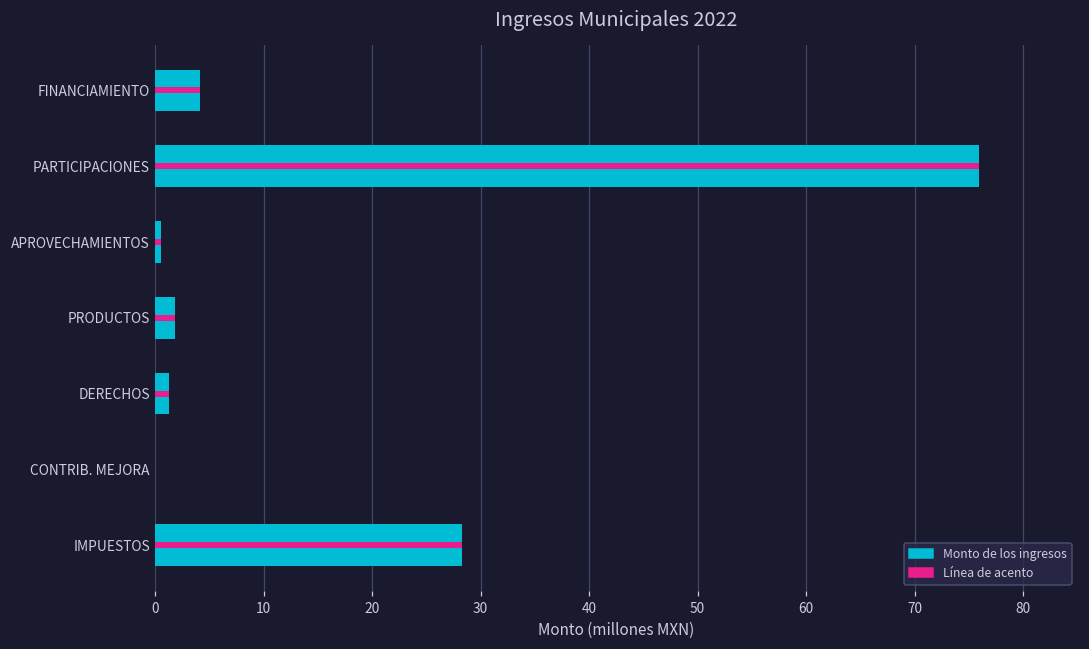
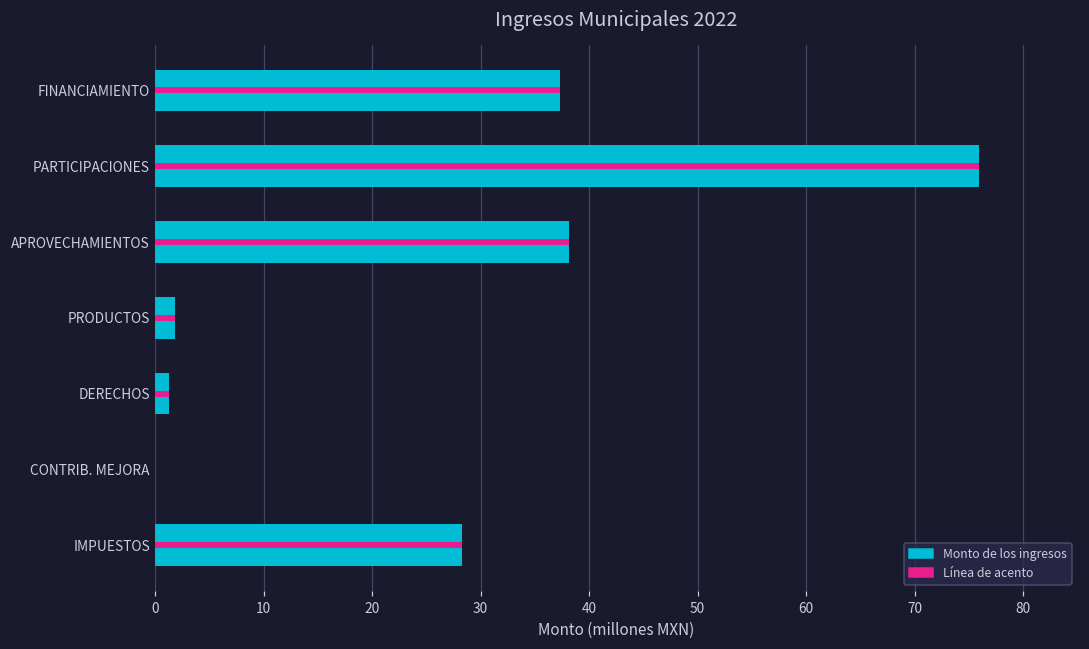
  {
    "Monto de los ingresos": {
-     "FINANCIAMIENTO": 4,
+     "FINANCIAMIENTO": 37,
      "PARTICIPACIONES": 76,
-     "APROVECHAMIENTOS": 1,
+     "APROVECHAMIENTOS": 38,
      "PRODUCTOS": 2,
      "DERECHOS": 1,
      "CONTRIB. MEJORA": 0,
      "IMPUESTOS": 28
    }
  }
